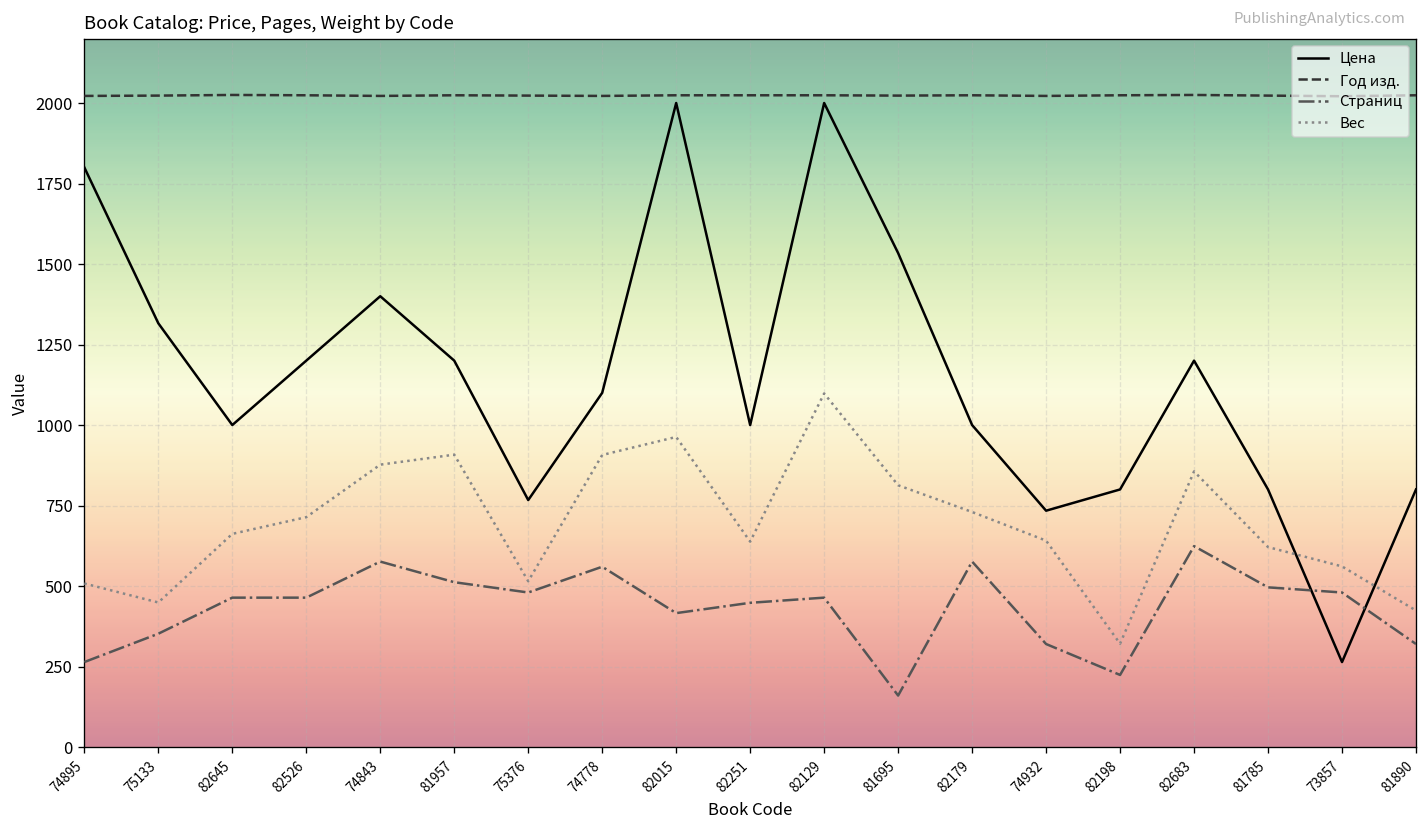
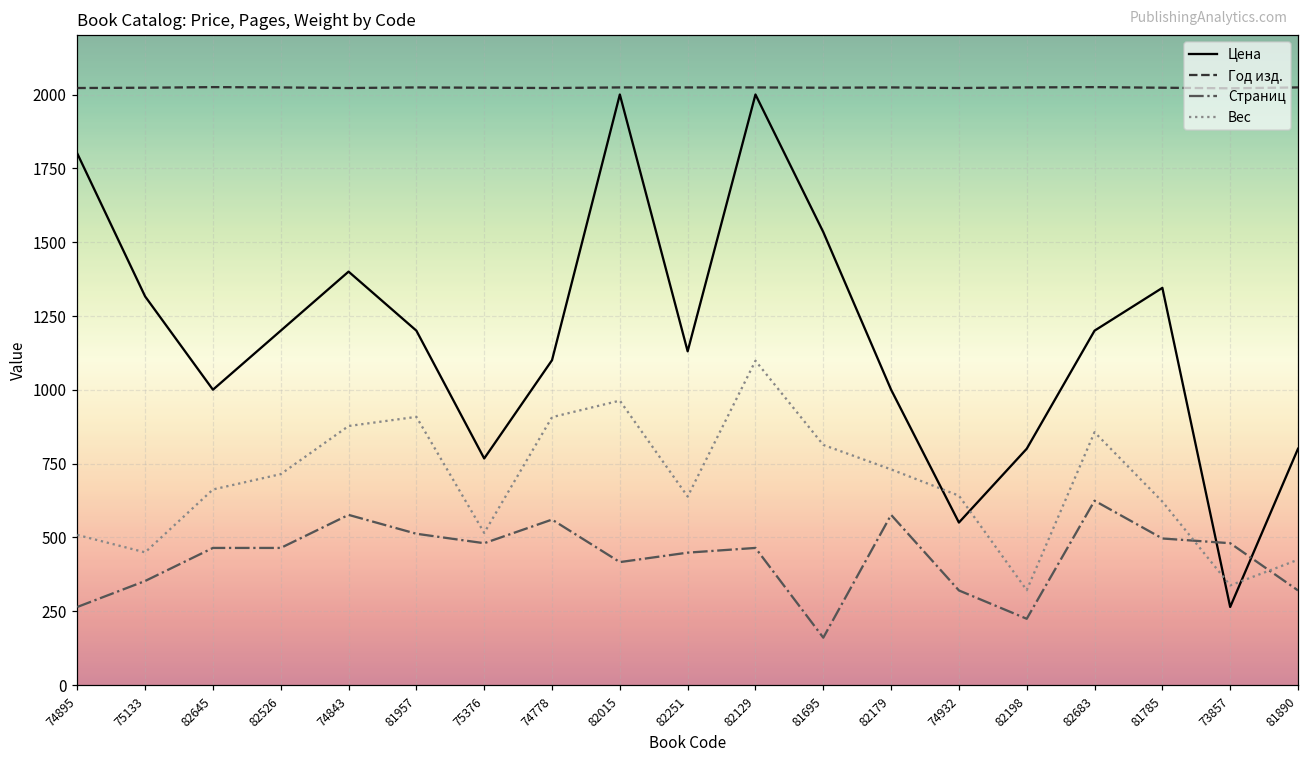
  {
    "Цена": {
      "74895": 1800,
      "75133": 1320,
      "82645": 1000,
      "82526": 1200,
      "74843": 1400,
      "81957": 1200,
      "75376": 770,
      "74778": 1100,
      "82015": 2000,
-     "82251": 1000,
+     "82251": 1130,
      "82129": 2000,
      "81695": 1530,
      "82179": 1000,
-     "74932": 730,
+     "74932": 550,
      "82198": 800,
      "82683": 1200,
-     "81785": 800,
+     "81785": 1350,
      "73857": 260,
      "81890": 800
    },
    "Вес": {
      "74895": 510,
      "75133": 450,
      "82645": 660,
      "82526": 710,
      "74843": 880,
      "81957": 910,
      "75376": 520,
      "74778": 910,
      "82015": 960,
      "82251": 640,
      "82129": 1100,
      "81695": 810,
      "82179": 730,
      "74932": 640,
      "82198": 320,
      "82683": 860,
      "81785": 620,
-     "73857": 560,
+     "73857": 340,
      "81890": 420
    }
  }
